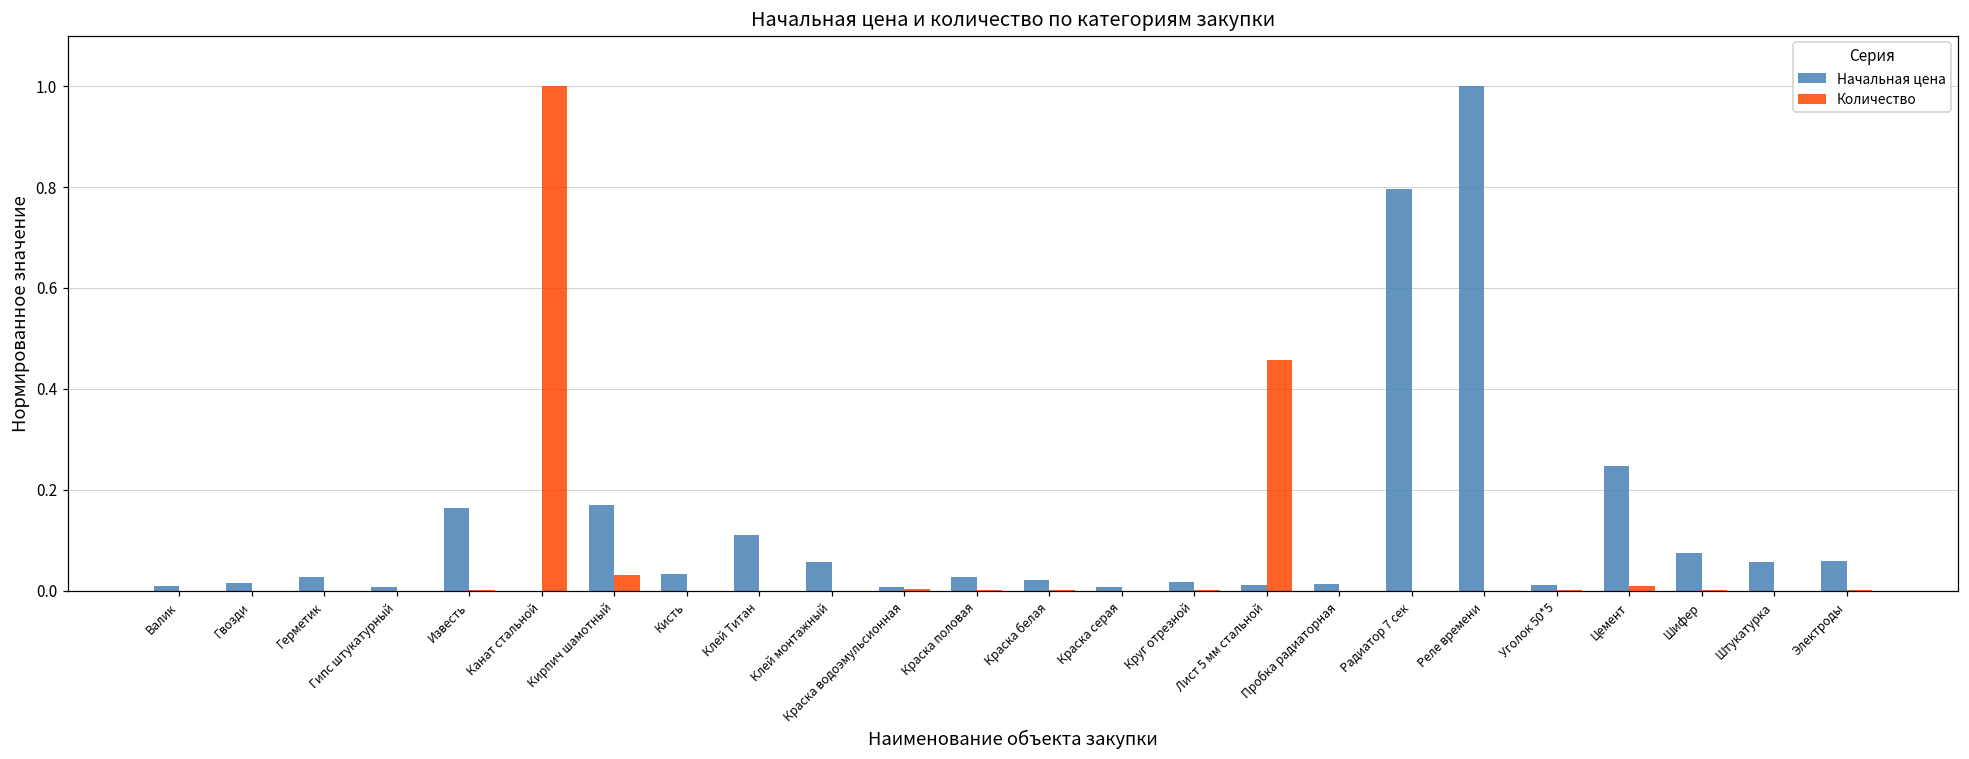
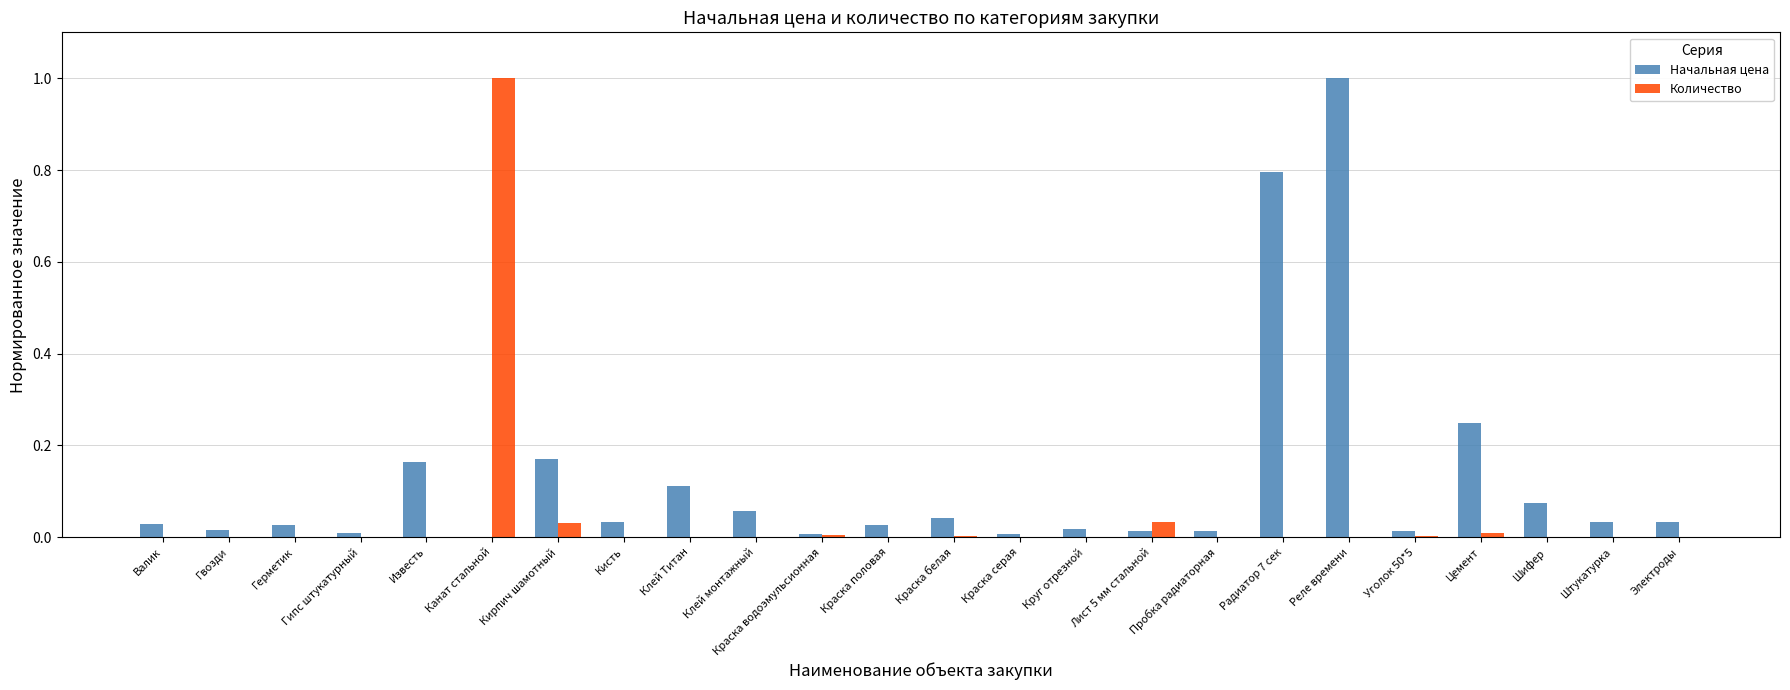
  {
    "Начальная цена": {
-     "Валик": 0.01,
+     "Валик": 0.03,
      "Гвозди": 0.02,
      "Герметик": 0.03,
      "Гипс штукатурный": 0.01,
      "Известь": 0.16,
      "Кирпич шамотный": 0.17,
      "Кисть": 0.03,
      "Клей Титан": 0.11,
      "Клей монтажный": 0.06,
      "Краска водоэмульсионная": 0.01,
      "Краска половая": 0.03,
-     "Краска белая": 0.02,
+     "Краска белая": 0.04,
      "Краска серая": 0.01,
      "Круг отрезной": 0.02,
      "Лист 5 мм стальной": 0.01,
      "Пробка радиаторная": 0.01,
      "Радиатор 7 сек": 0.80,
      "Реле времени": 1.00,
      "Уголок 50*5": 0.01,
      "Цемент": 0.25,
      "Шифер": 0.08,
-     "Штукатурка": 0.06,
-     "Электроды": 0.06
+     "Штукатурка": 0.03,
+     "Электроды": 0.03
    },
    "Количество": {
      "Канат стальной": 1.00,
      "Кирпич шамотный": 0.03,
-     "Лист 5 мм стальной": 0.46,
+     "Лист 5 мм стальной": 0.03,
      "Цемент": 0.01
    }
  }
